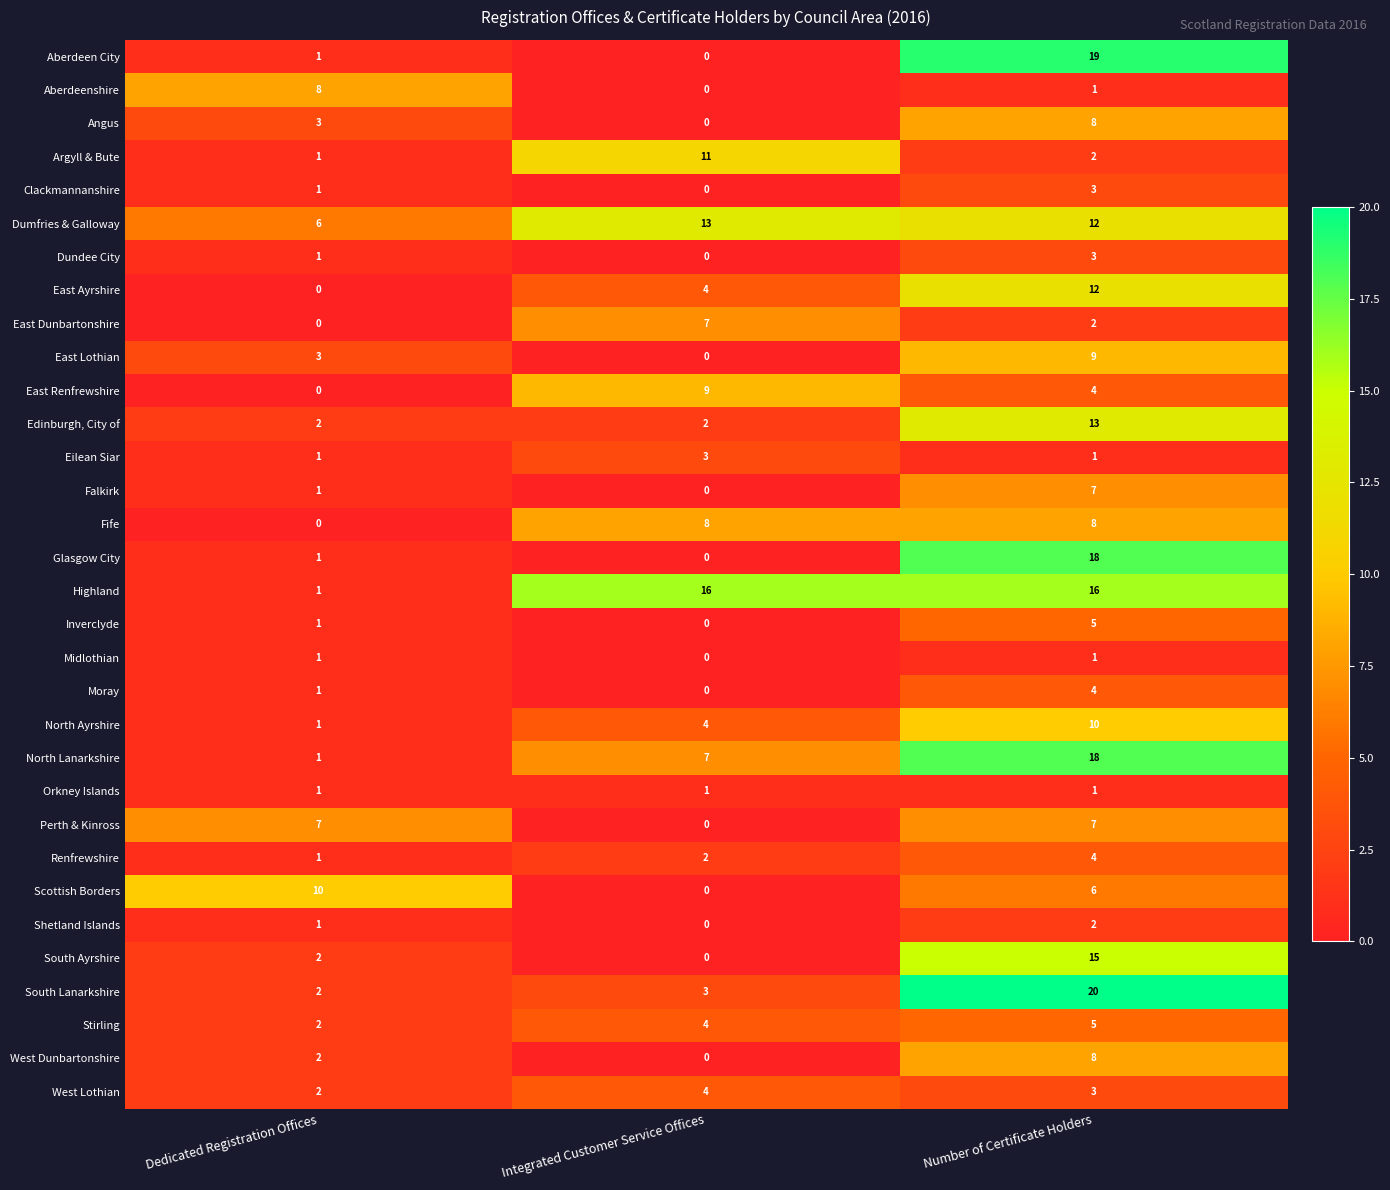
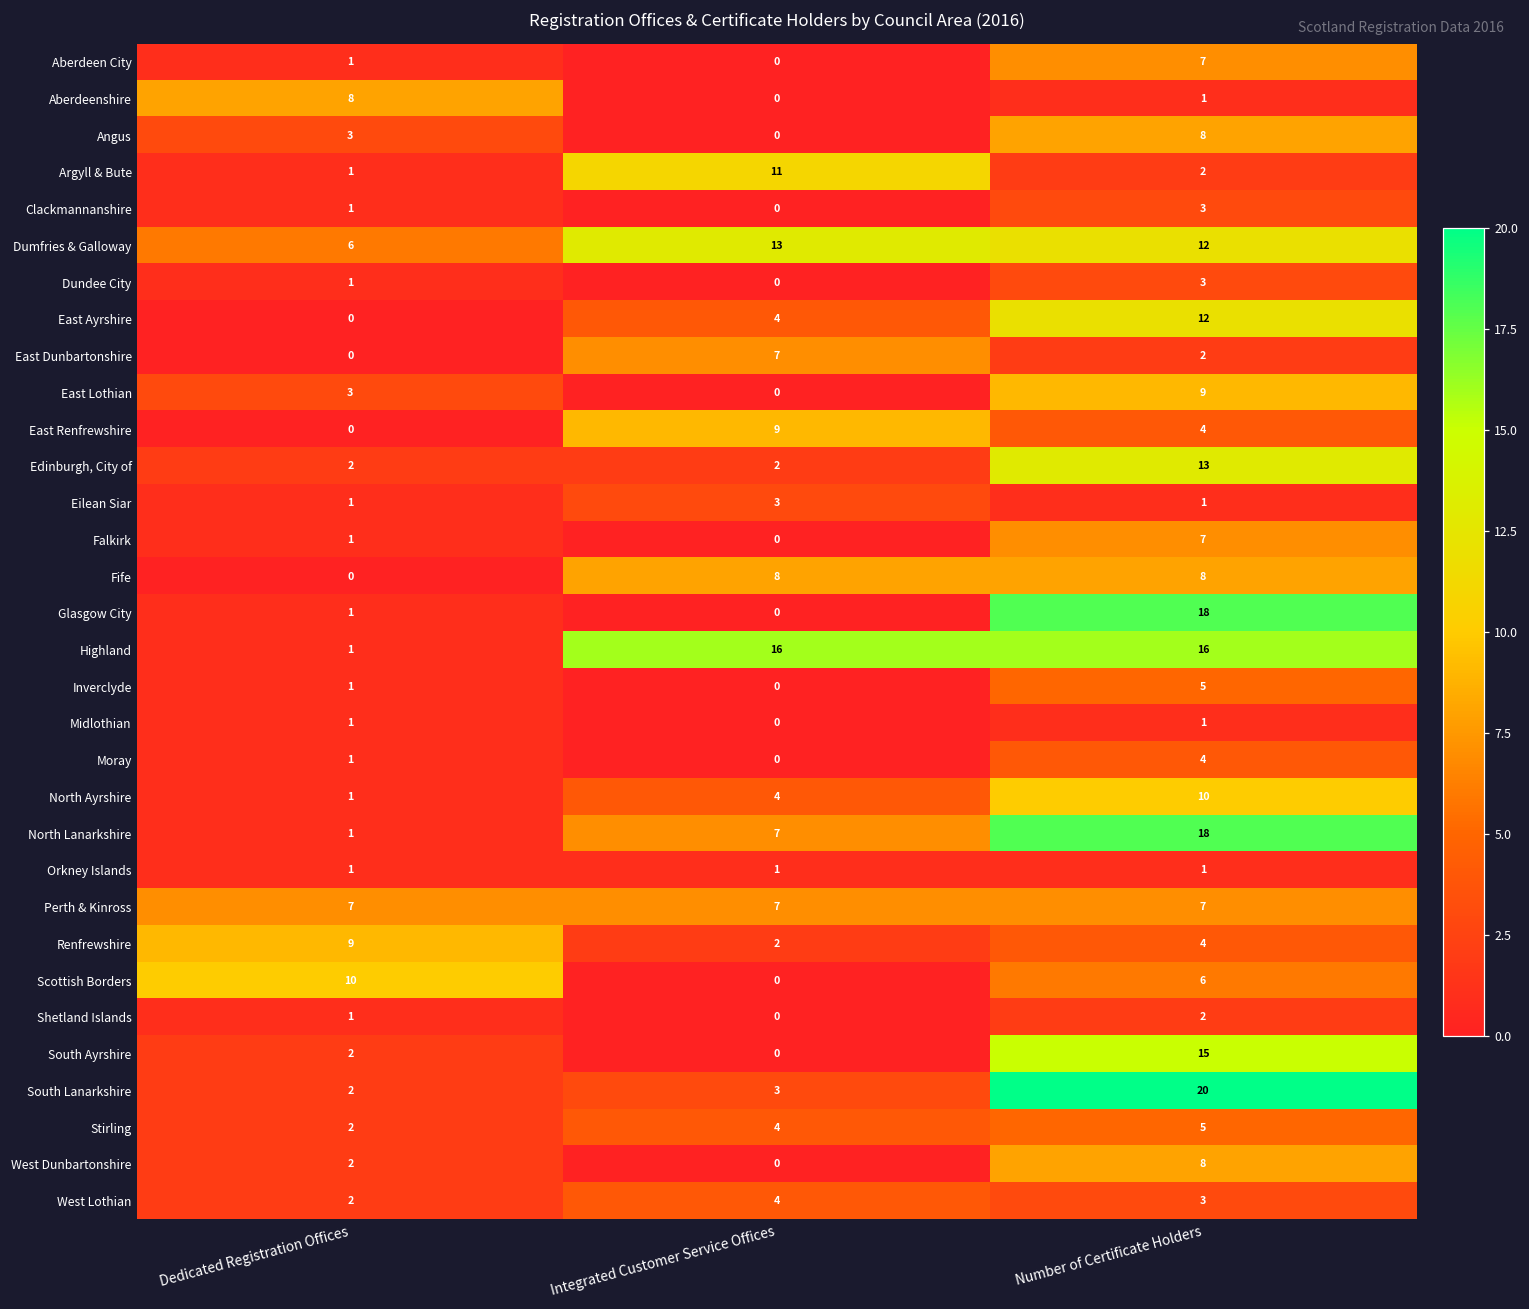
  {
    "Aberdeen City": {
      "Dedicated Registration Offices": 1,
      "Integrated Customer Service Offices": 0,
-     "Number of Certificate Holders": 19
+     "Number of Certificate Holders": 7
    },
    "Aberdeenshire": {
      "Dedicated Registration Offices": 8,
      "Integrated Customer Service Offices": 0,
      "Number of Certificate Holders": 1
    },
    "Angus": {
      "Dedicated Registration Offices": 3,
      "Integrated Customer Service Offices": 0,
      "Number of Certificate Holders": 8
    },
    "Argyll & Bute": {
      "Dedicated Registration Offices": 1,
      "Integrated Customer Service Offices": 11,
      "Number of Certificate Holders": 2
    },
    "Clackmannanshire": {
      "Dedicated Registration Offices": 1,
      "Integrated Customer Service Offices": 0,
      "Number of Certificate Holders": 3
    },
    "Dumfries & Galloway": {
      "Dedicated Registration Offices": 6,
      "Integrated Customer Service Offices": 13,
      "Number of Certificate Holders": 12
    },
    "Dundee City": {
      "Dedicated Registration Offices": 1,
      "Integrated Customer Service Offices": 0,
      "Number of Certificate Holders": 3
    },
    "East Ayrshire": {
      "Dedicated Registration Offices": 0,
      "Integrated Customer Service Offices": 4,
      "Number of Certificate Holders": 12
    },
    "East Dunbartonshire": {
      "Dedicated Registration Offices": 0,
      "Integrated Customer Service Offices": 7,
      "Number of Certificate Holders": 2
    },
    "East Lothian": {
      "Dedicated Registration Offices": 3,
      "Integrated Customer Service Offices": 0,
      "Number of Certificate Holders": 9
    },
    "East Renfrewshire": {
      "Dedicated Registration Offices": 0,
      "Integrated Customer Service Offices": 9,
      "Number of Certificate Holders": 4
    },
    "Edinburgh, City of": {
      "Dedicated Registration Offices": 2,
      "Integrated Customer Service Offices": 2,
      "Number of Certificate Holders": 13
    },
    "Eilean Siar": {
      "Dedicated Registration Offices": 1,
      "Integrated Customer Service Offices": 3,
      "Number of Certificate Holders": 1
    },
    "Falkirk": {
      "Dedicated Registration Offices": 1,
      "Integrated Customer Service Offices": 0,
      "Number of Certificate Holders": 7
    },
    "Fife": {
      "Dedicated Registration Offices": 0,
      "Integrated Customer Service Offices": 8,
      "Number of Certificate Holders": 8
    },
    "Glasgow City": {
      "Dedicated Registration Offices": 1,
      "Integrated Customer Service Offices": 0,
      "Number of Certificate Holders": 18
    },
    "Highland": {
      "Dedicated Registration Offices": 1,
      "Integrated Customer Service Offices": 16,
      "Number of Certificate Holders": 16
    },
    "Inverclyde": {
      "Dedicated Registration Offices": 1,
      "Integrated Customer Service Offices": 0,
      "Number of Certificate Holders": 5
    },
    "Midlothian": {
      "Dedicated Registration Offices": 1,
      "Integrated Customer Service Offices": 0,
      "Number of Certificate Holders": 1
    },
    "Moray": {
      "Dedicated Registration Offices": 1,
      "Integrated Customer Service Offices": 0,
      "Number of Certificate Holders": 4
    },
    "North Ayrshire": {
      "Dedicated Registration Offices": 1,
      "Integrated Customer Service Offices": 4,
      "Number of Certificate Holders": 10
    },
    "North Lanarkshire": {
      "Dedicated Registration Offices": 1,
      "Integrated Customer Service Offices": 7,
      "Number of Certificate Holders": 18
    },
    "Orkney Islands": {
      "Dedicated Registration Offices": 1,
      "Integrated Customer Service Offices": 1,
      "Number of Certificate Holders": 1
    },
    "Perth & Kinross": {
      "Dedicated Registration Offices": 7,
-     "Integrated Customer Service Offices": 0,
+     "Integrated Customer Service Offices": 7,
      "Number of Certificate Holders": 7
    },
    "Renfrewshire": {
-     "Dedicated Registration Offices": 1,
+     "Dedicated Registration Offices": 9,
      "Integrated Customer Service Offices": 2,
      "Number of Certificate Holders": 4
    },
    "Scottish Borders": {
      "Dedicated Registration Offices": 10,
      "Integrated Customer Service Offices": 0,
      "Number of Certificate Holders": 6
    },
    "Shetland Islands": {
      "Dedicated Registration Offices": 1,
      "Integrated Customer Service Offices": 0,
      "Number of Certificate Holders": 2
    },
    "South Ayrshire": {
      "Dedicated Registration Offices": 2,
      "Integrated Customer Service Offices": 0,
      "Number of Certificate Holders": 15
    },
    "South Lanarkshire": {
      "Dedicated Registration Offices": 2,
      "Integrated Customer Service Offices": 3,
      "Number of Certificate Holders": 20
    },
    "Stirling": {
      "Dedicated Registration Offices": 2,
      "Integrated Customer Service Offices": 4,
      "Number of Certificate Holders": 5
    },
    "West Dunbartonshire": {
      "Dedicated Registration Offices": 2,
      "Integrated Customer Service Offices": 0,
      "Number of Certificate Holders": 8
    },
    "West Lothian": {
      "Dedicated Registration Offices": 2,
      "Integrated Customer Service Offices": 4,
      "Number of Certificate Holders": 3
    }
  }
